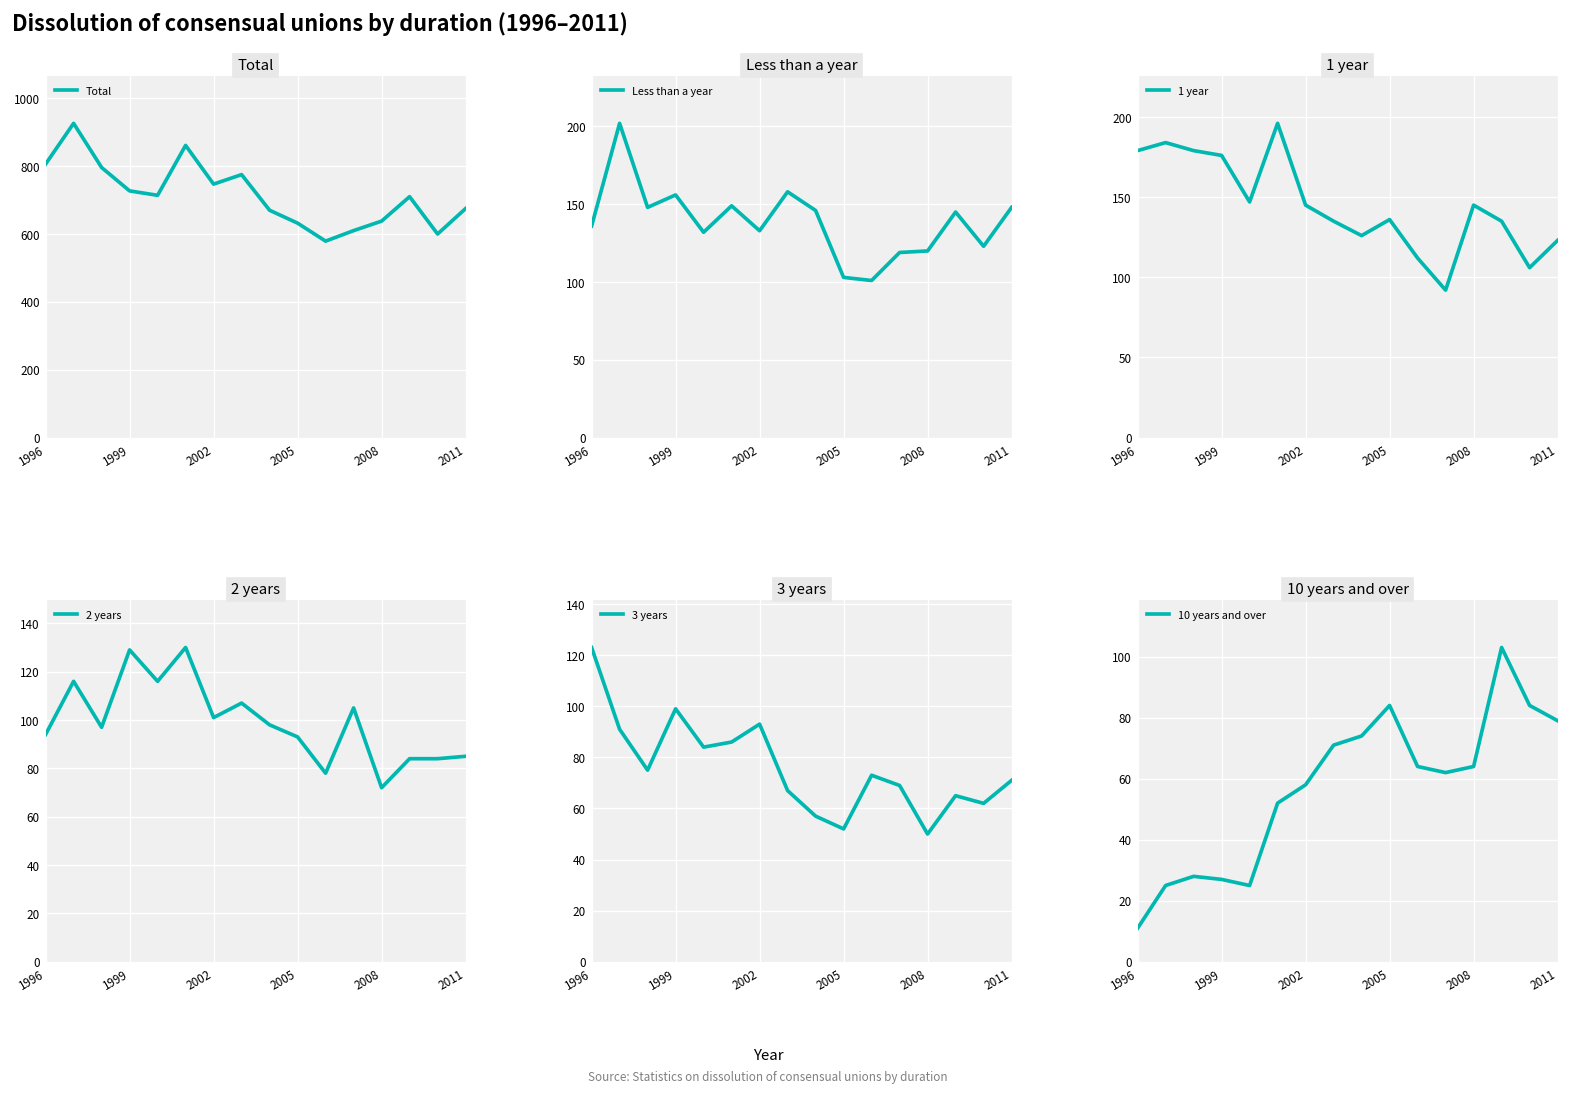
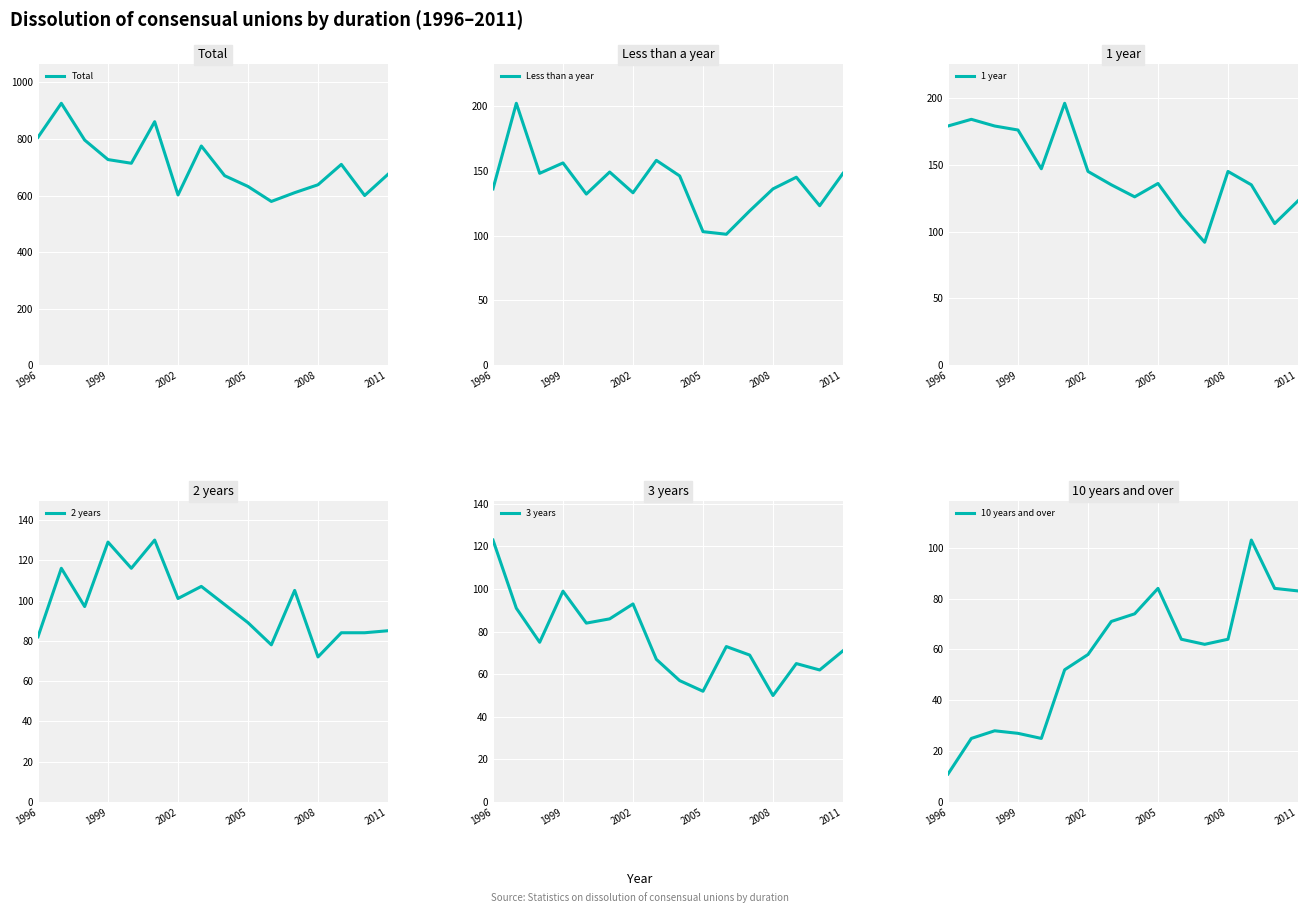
  {
    "Total": {
      "1996": 810,
      "1999": 730,
-     "2002": 750,
+     "2002": 600,
      "2005": 630,
      "2008": 640,
      "2011": 680
    },
    "Less than a year": {
      "1996": 136,
      "1999": 156,
      "2002": 133,
      "2005": 103,
-     "2008": 120,
+     "2008": 136,
      "2011": 148
    },
    "1 year": {
      "1996": 179,
      "1999": 176,
      "2002": 145,
      "2005": 136,
      "2008": 145,
      "2011": 123
    },
    "2 years": {
-     "1996": 94,
+     "1996": 82,
      "1999": 129,
      "2002": 101,
-     "2005": 93,
+     "2005": 89,
      "2008": 72,
      "2011": 85
    },
    "3 years": {
      "1996": 123,
      "1999": 99,
      "2002": 93,
      "2005": 52,
      "2008": 50,
      "2011": 71
    },
    "10 years and over": {
      "1996": 11,
      "1999": 27,
      "2002": 58,
      "2005": 84,
      "2008": 64,
-     "2011": 79
+     "2011": 83
    }
  }
